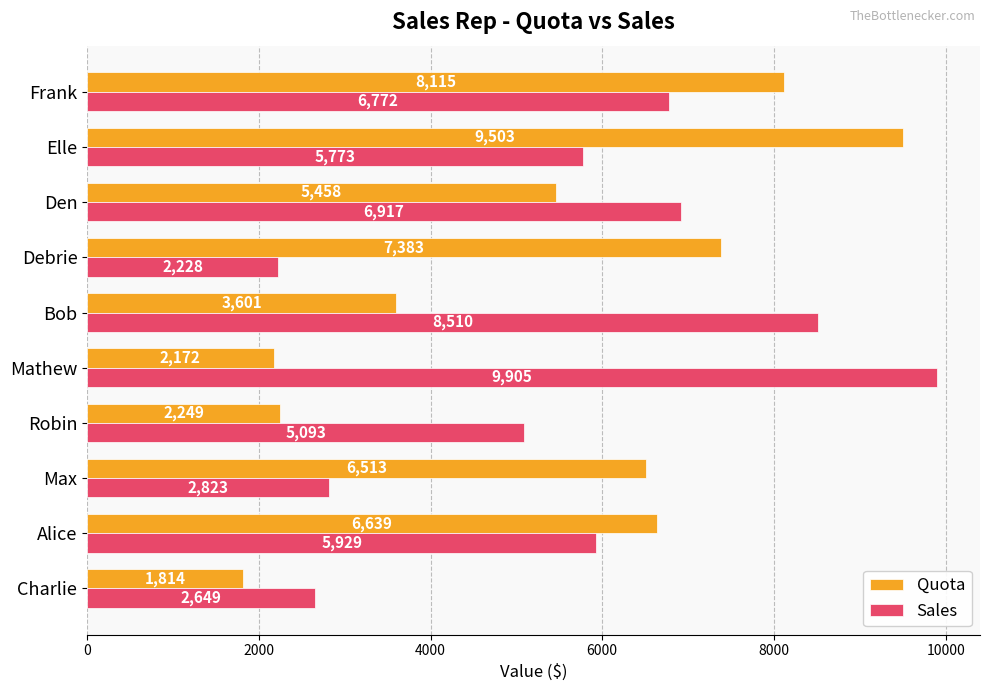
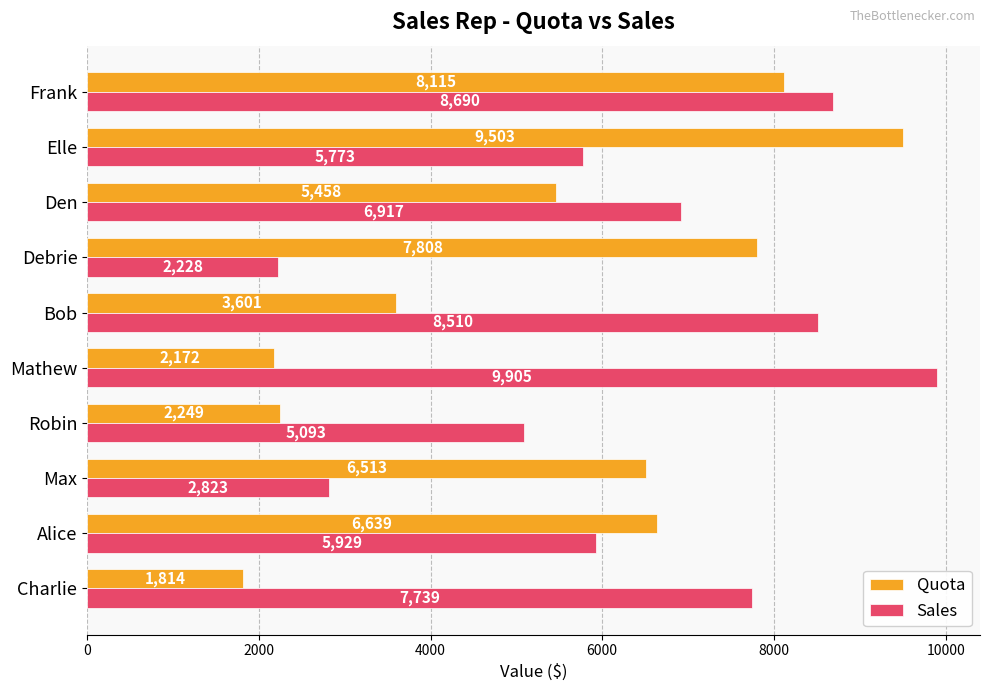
  {
    "Quota": {
      "Frank": "8,115",
      "Elle": "9,503",
      "Den": "5,458",
-     "Debrie": "7,383",
+     "Debrie": "7,808",
      "Bob": "3,601",
      "Mathew": "2,172",
      "Robin": "2,249",
      "Max": "6,513",
      "Alice": "6,639",
      "Charlie": "1,814"
    },
    "Sales": {
-     "Frank": "6,772",
+     "Frank": "8,690",
      "Elle": "5,773",
      "Den": "6,917",
      "Debrie": "2,228",
      "Bob": "8,510",
      "Mathew": "9,905",
      "Robin": "5,093",
      "Max": "2,823",
      "Alice": "5,929",
-     "Charlie": "2,649"
+     "Charlie": "7,739"
    }
  }
